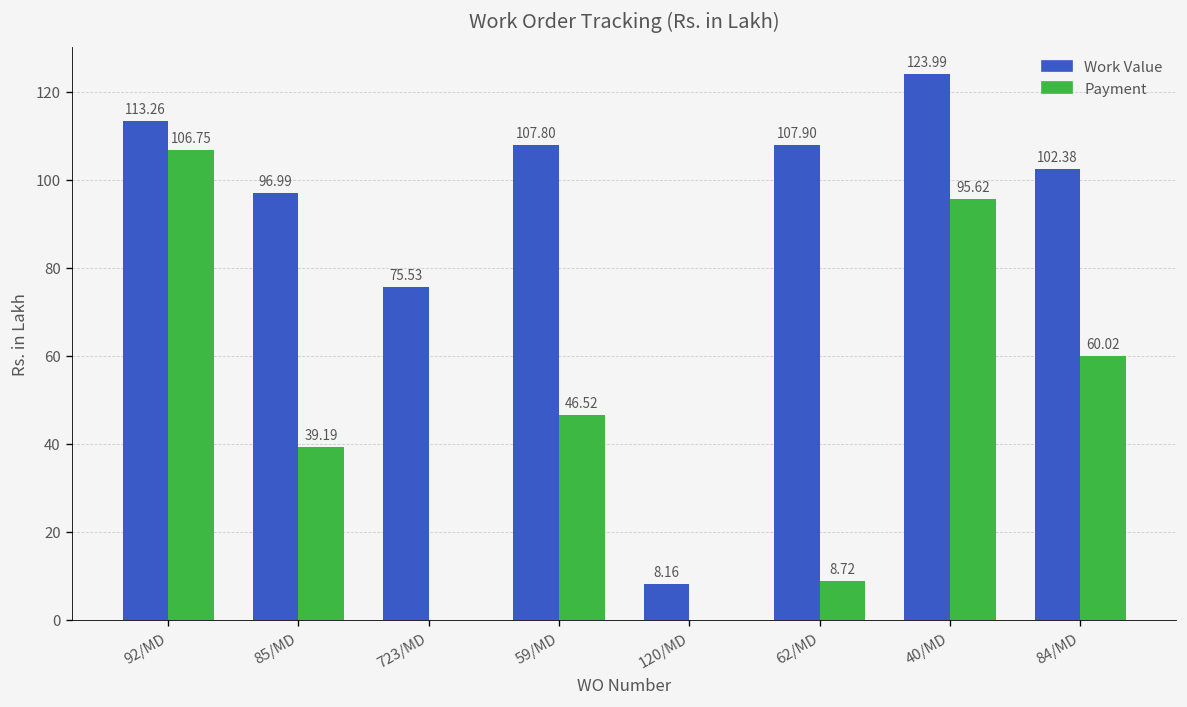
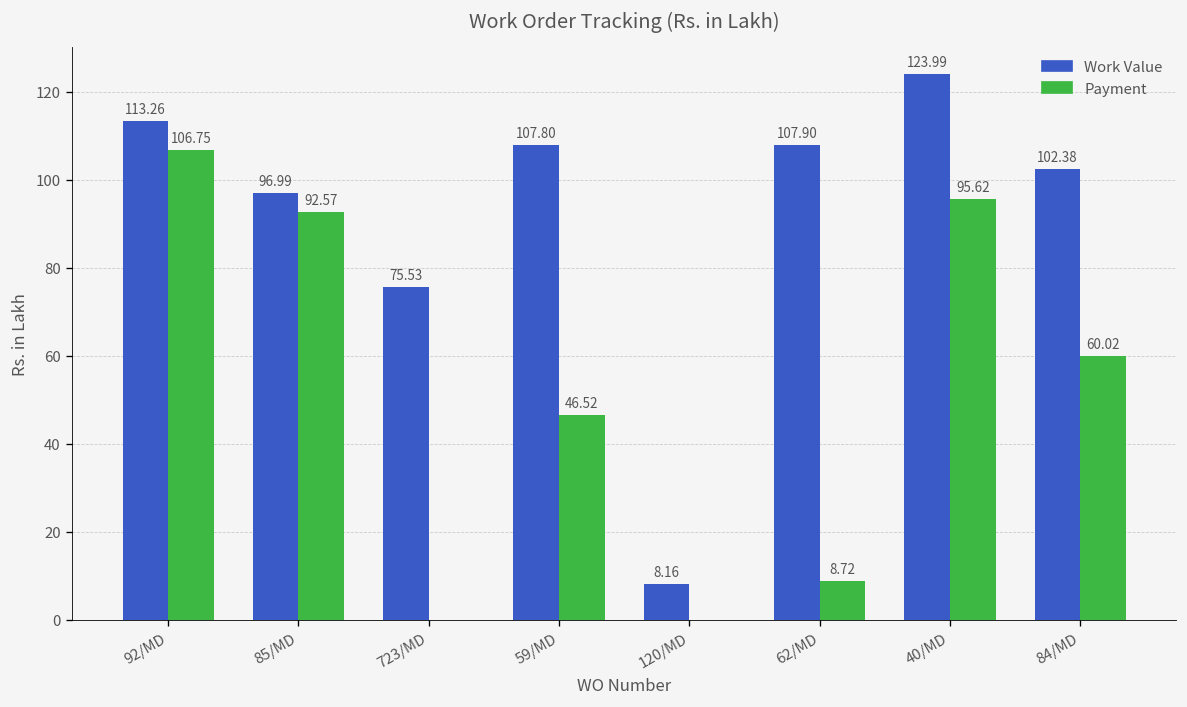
  {
    "Work Value": {
      "92/MD": 113.26,
      "85/MD": 96.99,
      "723/MD": 75.53,
      "59/MD": 107.80,
      "120/MD": 8.16,
      "62/MD": 107.90,
      "40/MD": 123.99,
      "84/MD": 102.38
    },
    "Payment": {
      "92/MD": 106.75,
-     "85/MD": 39.19,
+     "85/MD": 92.57,
      "59/MD": 46.52,
      "62/MD": 8.72,
      "40/MD": 95.62,
      "84/MD": 60.02
    }
  }
